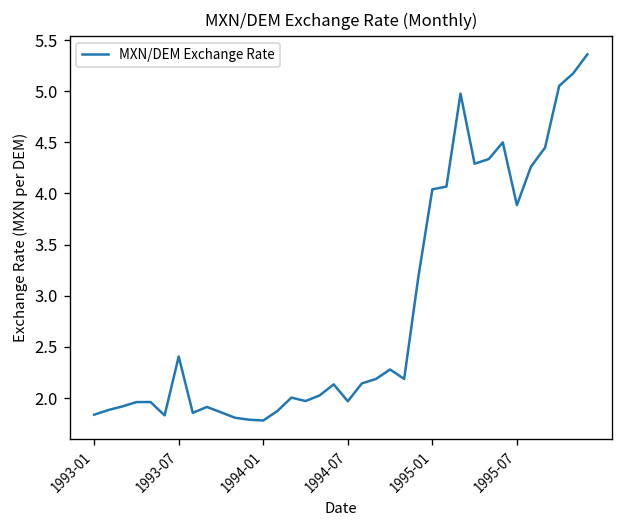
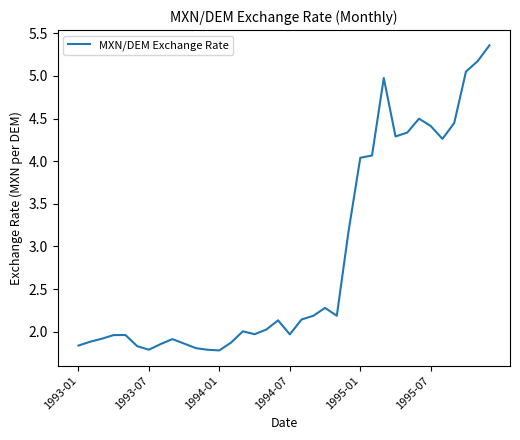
  {
    "1993-01": 1.8,
-   "1993-07": 2.4,
+   "1993-07": 1.8,
    "1994-01": 1.8,
    "1994-07": 2.0,
    "1995-01": 4.0,
-   "1995-07": 3.9
+   "1995-07": 4.4
  }
